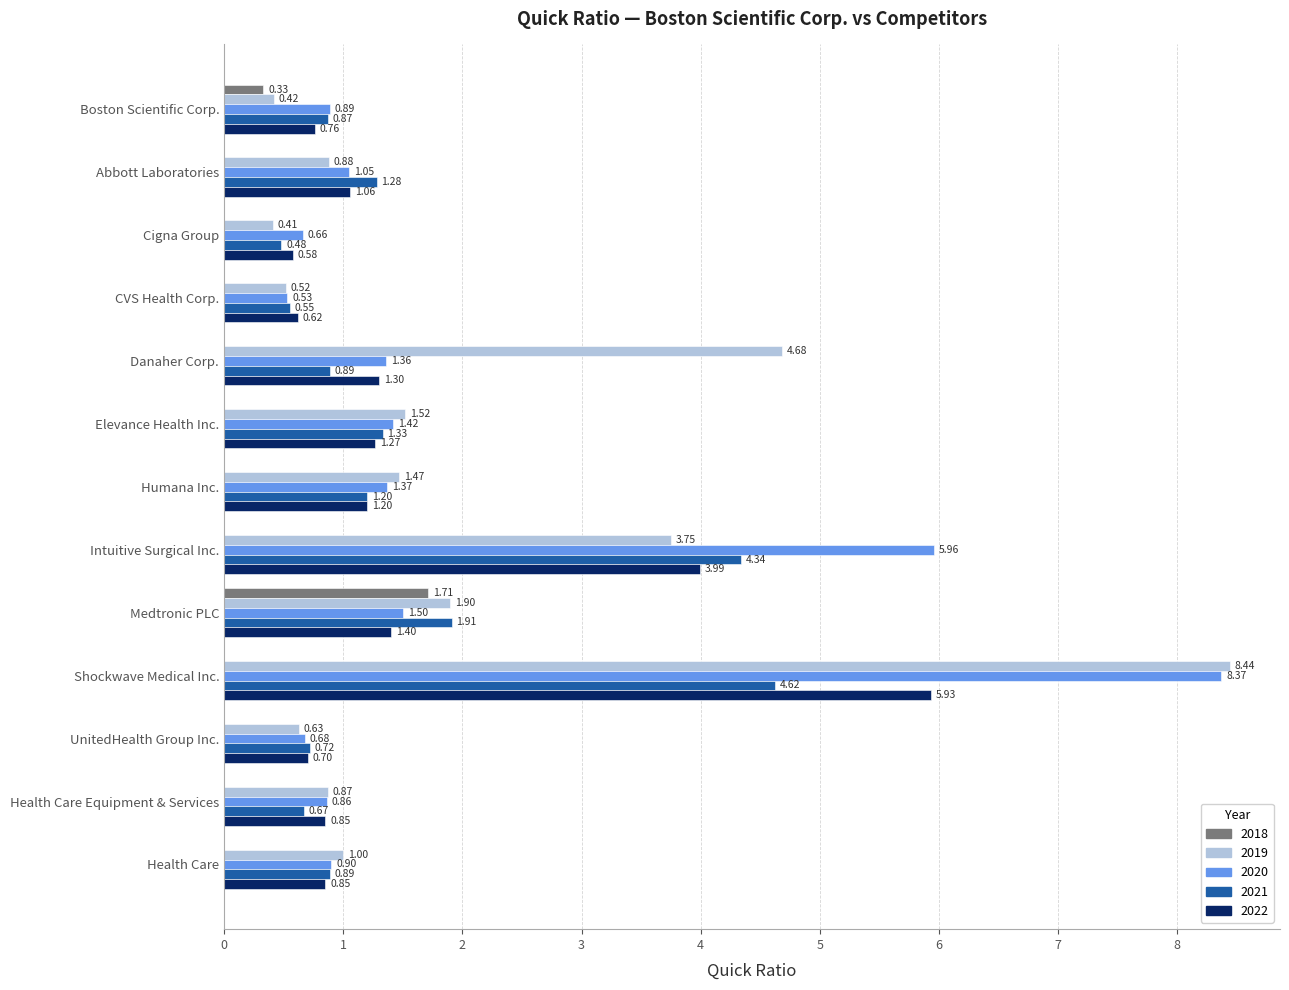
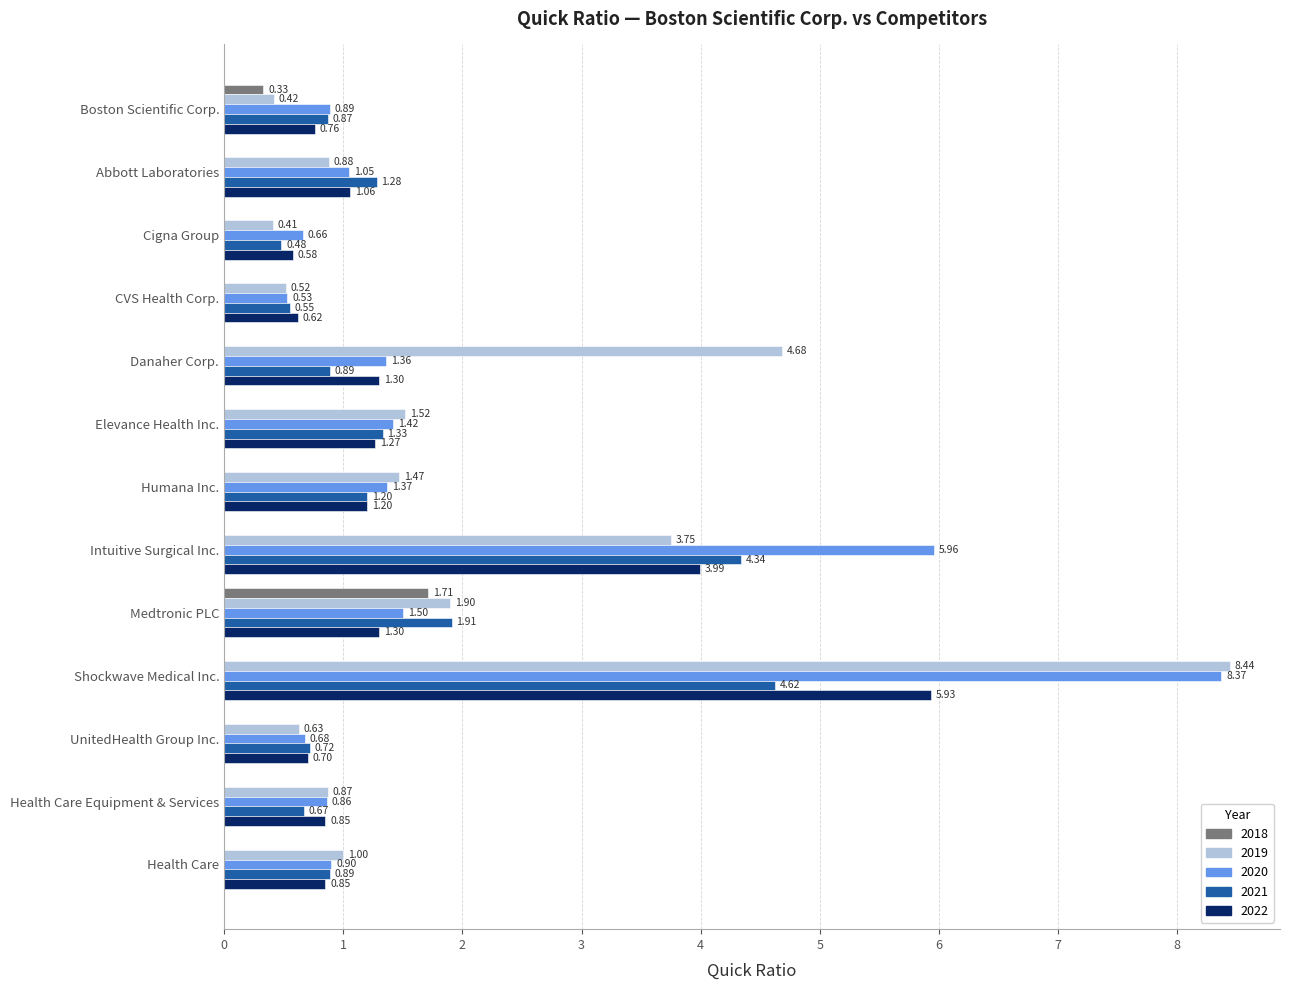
  {
    "2018": {
      "Boston Scientific Corp.": 0.33,
      "Medtronic PLC": 1.71
    },
    "2019": {
      "Boston Scientific Corp.": 0.42,
      "Abbott Laboratories": 0.88,
      "Cigna Group": 0.41,
      "CVS Health Corp.": 0.52,
      "Danaher Corp.": 4.68,
      "Elevance Health Inc.": 1.52,
      "Humana Inc.": 1.47,
      "Intuitive Surgical Inc.": 3.75,
      "Medtronic PLC": 1.90,
      "Shockwave Medical Inc.": 8.44,
      "UnitedHealth Group Inc.": 0.63,
      "Health Care Equipment & Services": 0.87,
      "Health Care": 1.00
    },
    "2020": {
      "Boston Scientific Corp.": 0.89,
      "Abbott Laboratories": 1.05,
      "Cigna Group": 0.66,
      "CVS Health Corp.": 0.53,
      "Danaher Corp.": 1.36,
      "Elevance Health Inc.": 1.42,
      "Humana Inc.": 1.37,
      "Intuitive Surgical Inc.": 5.96,
      "Medtronic PLC": 1.50,
      "Shockwave Medical Inc.": 8.37,
      "UnitedHealth Group Inc.": 0.68,
      "Health Care Equipment & Services": 0.86,
      "Health Care": 0.90
    },
    "2021": {
      "Boston Scientific Corp.": 0.87,
      "Abbott Laboratories": 1.28,
      "Cigna Group": 0.48,
      "CVS Health Corp.": 0.55,
      "Danaher Corp.": 0.89,
      "Elevance Health Inc.": 1.33,
      "Humana Inc.": 1.20,
      "Intuitive Surgical Inc.": 4.34,
      "Medtronic PLC": 1.91,
      "Shockwave Medical Inc.": 4.62,
      "UnitedHealth Group Inc.": 0.72,
      "Health Care Equipment & Services": 0.67,
      "Health Care": 0.89
    },
    "2022": {
      "Boston Scientific Corp.": 0.76,
      "Abbott Laboratories": 1.06,
      "Cigna Group": 0.58,
      "CVS Health Corp.": 0.62,
      "Danaher Corp.": 1.30,
      "Elevance Health Inc.": 1.27,
      "Humana Inc.": 1.20,
      "Intuitive Surgical Inc.": 3.99,
-     "Medtronic PLC": 1.40,
+     "Medtronic PLC": 1.30,
      "Shockwave Medical Inc.": 5.93,
      "UnitedHealth Group Inc.": 0.70,
      "Health Care Equipment & Services": 0.85,
      "Health Care": 0.85
    }
  }
